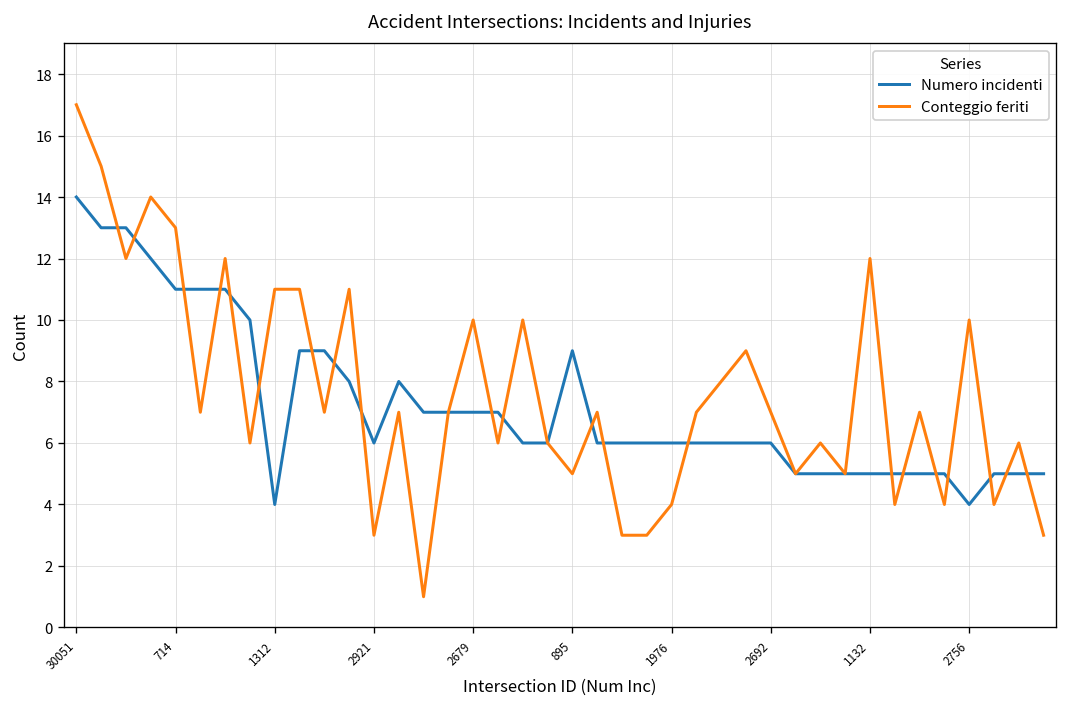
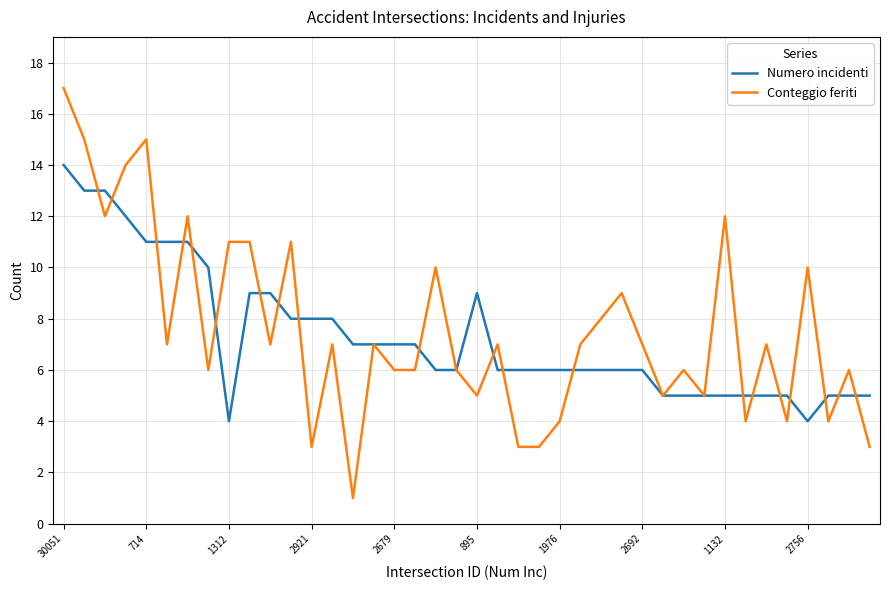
  {
    "Numero incidenti": {
      "30051": 14,
      "714": 11,
      "1312": 4,
-     "2921": 6,
+     "2921": 8,
      "2679": 7,
      "895": 9,
      "1976": 6,
      "2692": 6,
      "1132": 5,
      "2756": 4
    },
    "Conteggio feriti": {
      "30051": 17,
-     "714": 13,
+     "714": 15,
      "1312": 11,
      "2921": 3,
-     "2679": 10,
+     "2679": 6,
      "895": 5,
      "1976": 4,
      "2692": 7,
      "1132": 12,
      "2756": 10
    }
  }
